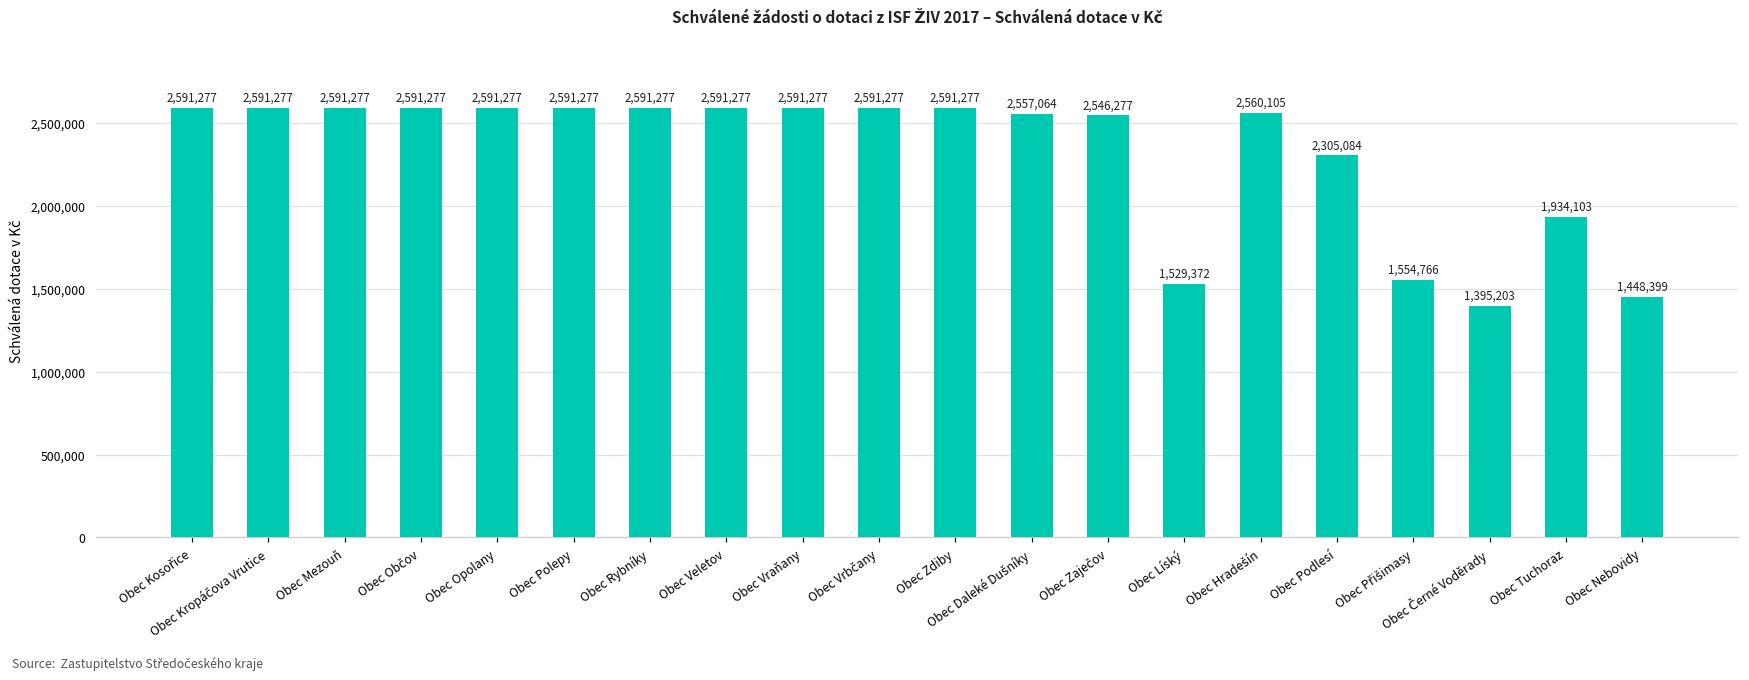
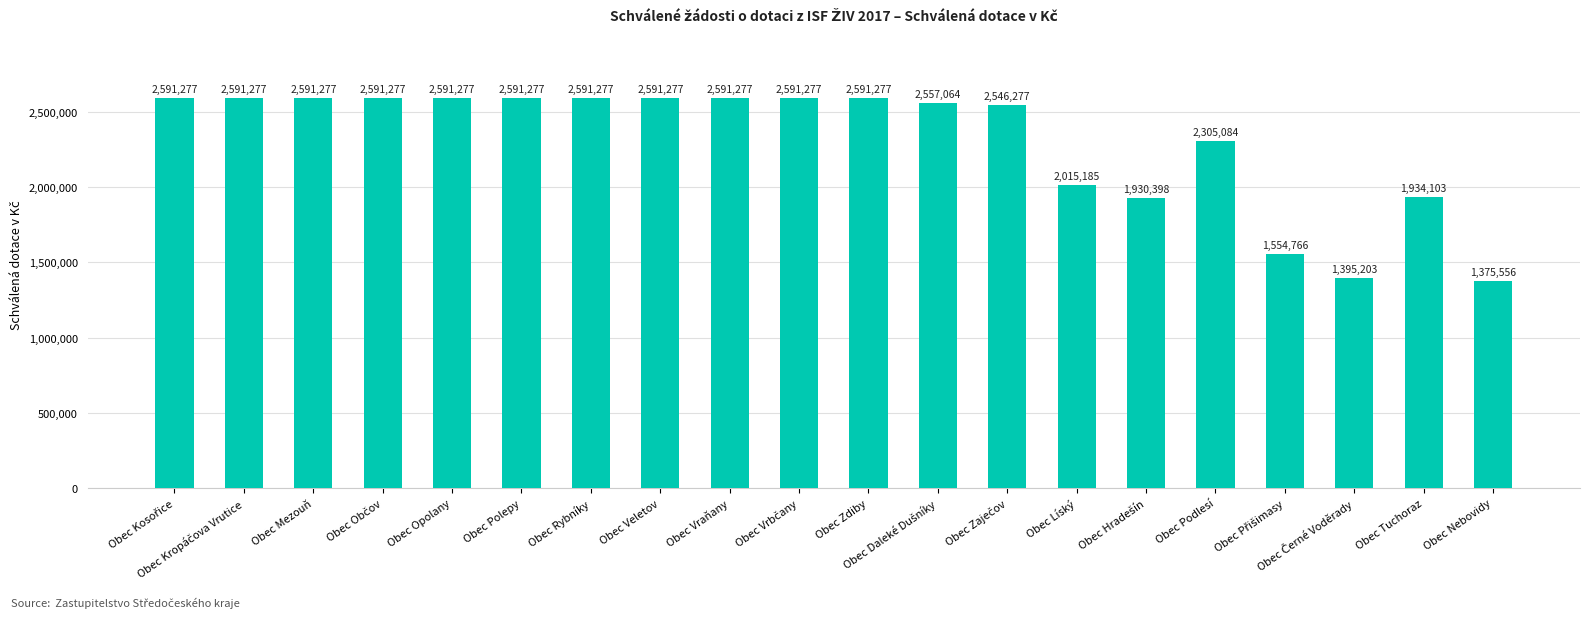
  {
    "Obec Kosořice": "2,591,277",
    "Obec Kropáčova Vrutice": "2,591,277",
    "Obec Mezouň": "2,591,277",
    "Obec Občov": "2,591,277",
    "Obec Opolany": "2,591,277",
    "Obec Polepy": "2,591,277",
    "Obec Rybníky": "2,591,277",
    "Obec Veletov": "2,591,277",
    "Obec Vraňany": "2,591,277",
    "Obec Vrbčany": "2,591,277",
    "Obec Zdiby": "2,591,277",
    "Obec Daleké Dušníky": "2,557,064",
    "Obec Zaječov": "2,546,277",
-   "Obec Líský": "1,529,372",
-   "Obec Hradešín": "2,560,105",
+   "Obec Líský": "2,015,185",
+   "Obec Hradešín": "1,930,398",
    "Obec Podlesí": "2,305,084",
    "Obec Přišimasy": "1,554,766",
    "Obec Černé Voděrady": "1,395,203",
    "Obec Tuchoraz": "1,934,103",
-   "Obec Nebovidy": "1,448,399"
+   "Obec Nebovidy": "1,375,556"
  }
